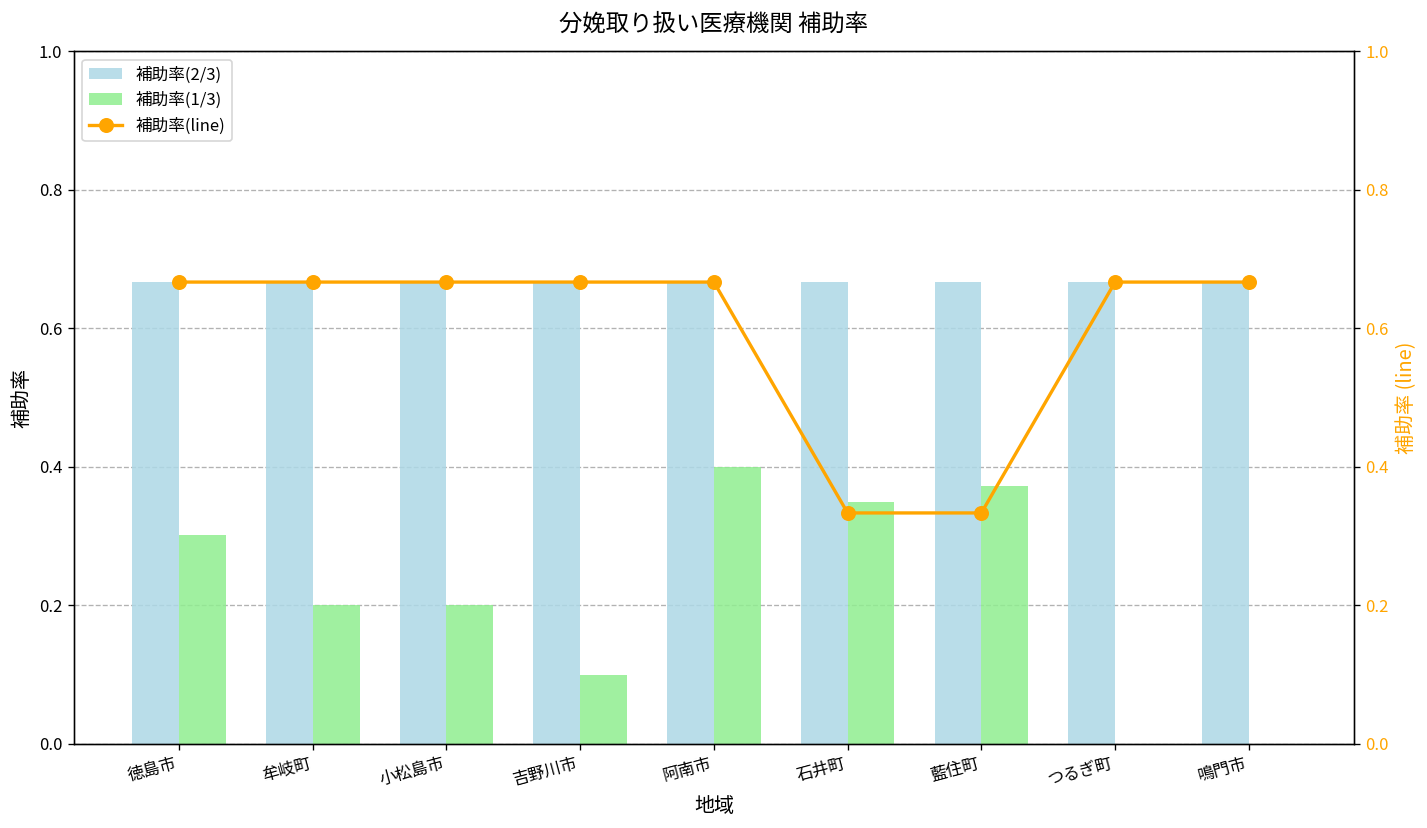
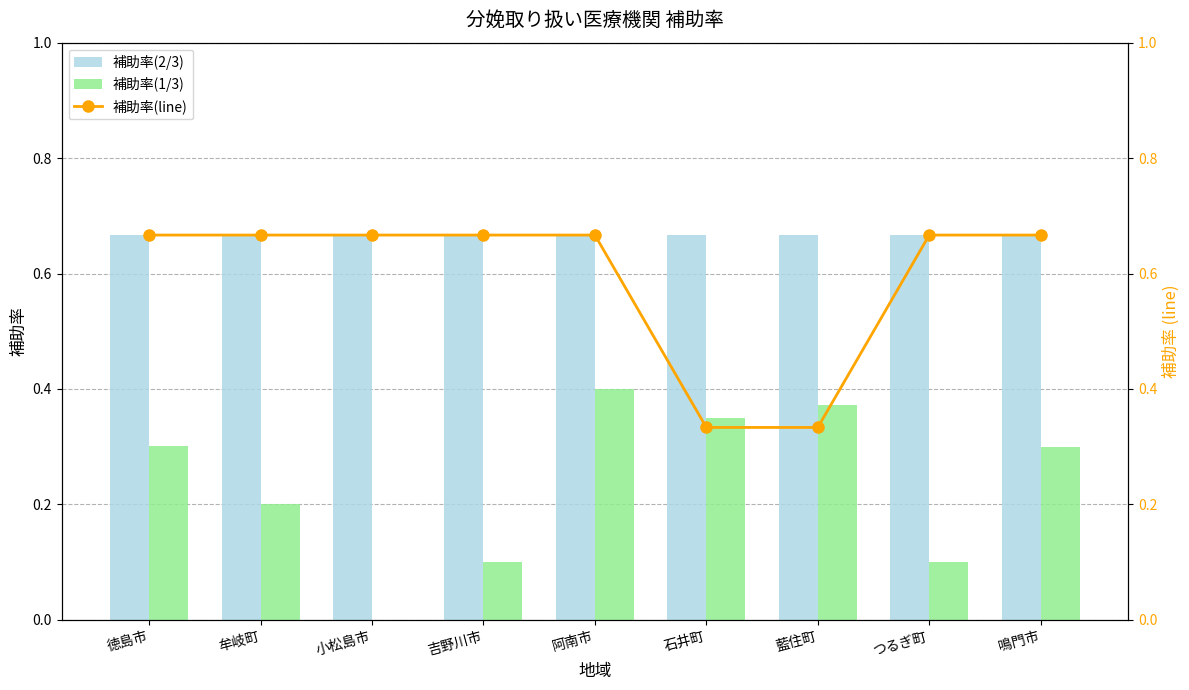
  {
    "補助率(2/3)": {
      "徳島市": 0.67,
      "牟岐町": 0.67,
      "小松島市": 0.67,
      "吉野川市": 0.67,
      "阿南市": 0.67,
      "石井町": 0.67,
      "藍住町": 0.67,
      "つるぎ町": 0.67,
      "鳴門市": 0.67
    },
    "補助率(1/3)": {
      "徳島市": 0.3,
      "牟岐町": 0.2,
-     "小松島市": 0.2,
+     "小松島市": 0.0,
      "吉野川市": 0.1,
      "阿南市": 0.4,
      "石井町": 0.35,
      "藍住町": 0.37,
-     "つるぎ町": 0.0,
-     "鳴門市": 0.0
+     "つるぎ町": 0.1,
+     "鳴門市": 0.3
    },
    "補助率(line)": {
      "徳島市": 0.67,
      "牟岐町": 0.67,
      "小松島市": 0.67,
      "吉野川市": 0.67,
      "阿南市": 0.67,
      "石井町": 0.33,
      "藍住町": 0.33,
      "つるぎ町": 0.67,
      "鳴門市": 0.67
    }
  }
